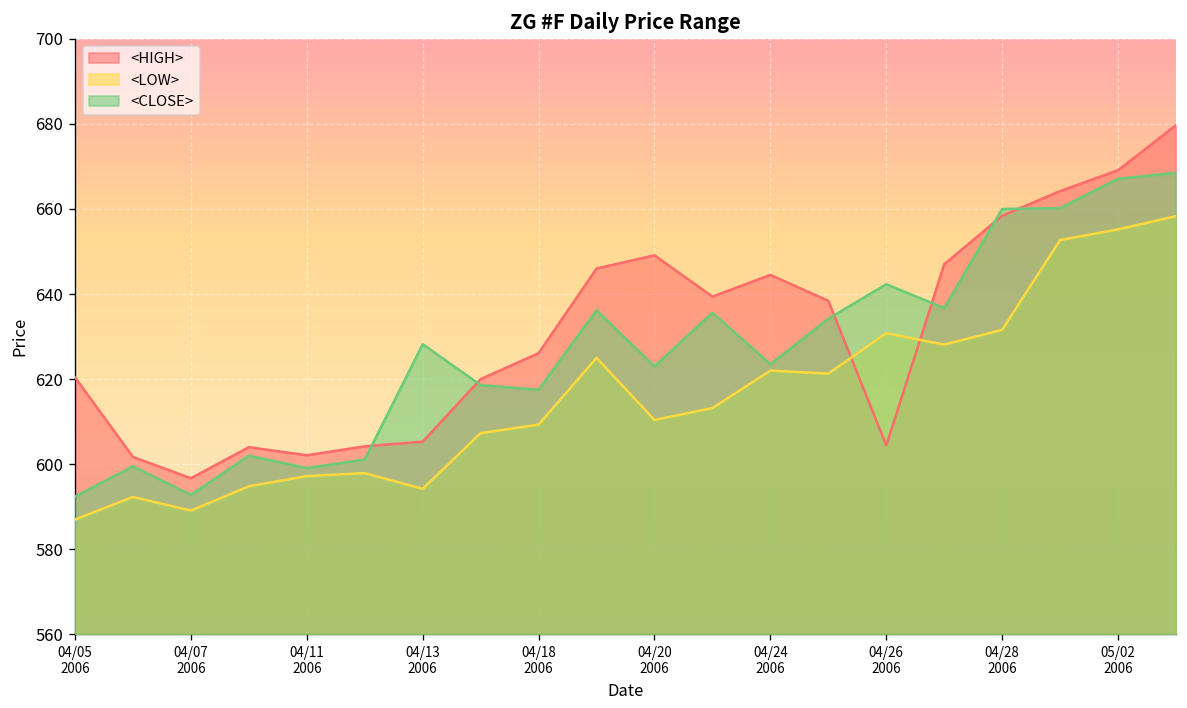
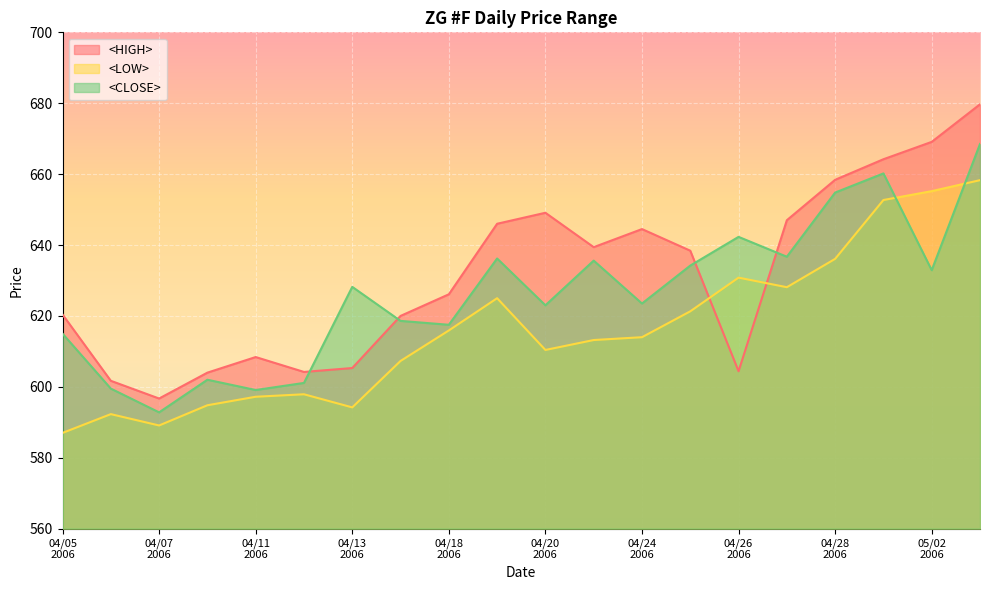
  {
    "<HIGH>": {
      "04/05 2006": 620,
      "04/07 2006": 597,
-     "04/11 2006": 602,
+     "04/11 2006": 608,
      "04/13 2006": 605,
      "04/18 2006": 626,
      "04/20 2006": 649,
      "04/24 2006": 645,
      "04/26 2006": 604,
      "04/28 2006": 658,
      "05/02 2006": 669
    },
    "<LOW>": {
      "04/05 2006": 587,
      "04/07 2006": 589,
      "04/11 2006": 597,
      "04/13 2006": 594,
-     "04/18 2006": 609,
+     "04/18 2006": 616,
      "04/20 2006": 610,
-     "04/24 2006": 622,
+     "04/24 2006": 614,
      "04/26 2006": 631,
-     "04/28 2006": 632,
+     "04/28 2006": 636,
      "05/02 2006": 655
    },
    "<CLOSE>": {
-     "04/05 2006": 592,
+     "04/05 2006": 615,
      "04/07 2006": 593,
      "04/11 2006": 599,
      "04/13 2006": 628,
      "04/18 2006": 618,
      "04/20 2006": 623,
      "04/24 2006": 624,
      "04/26 2006": 642,
-     "04/28 2006": 660,
-     "05/02 2006": 667
+     "04/28 2006": 655,
+     "05/02 2006": 633
    }
  }
